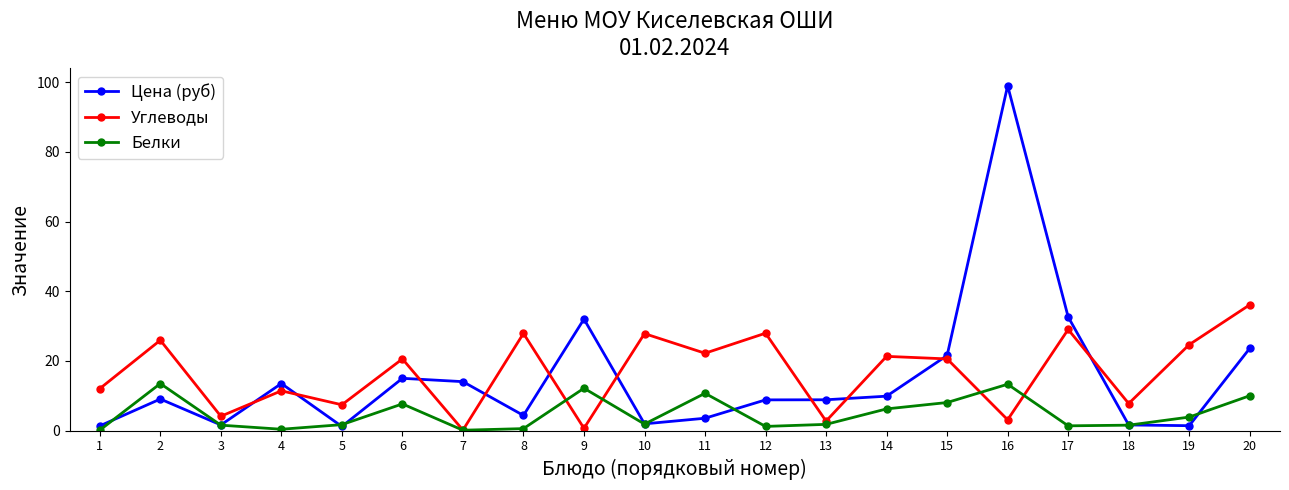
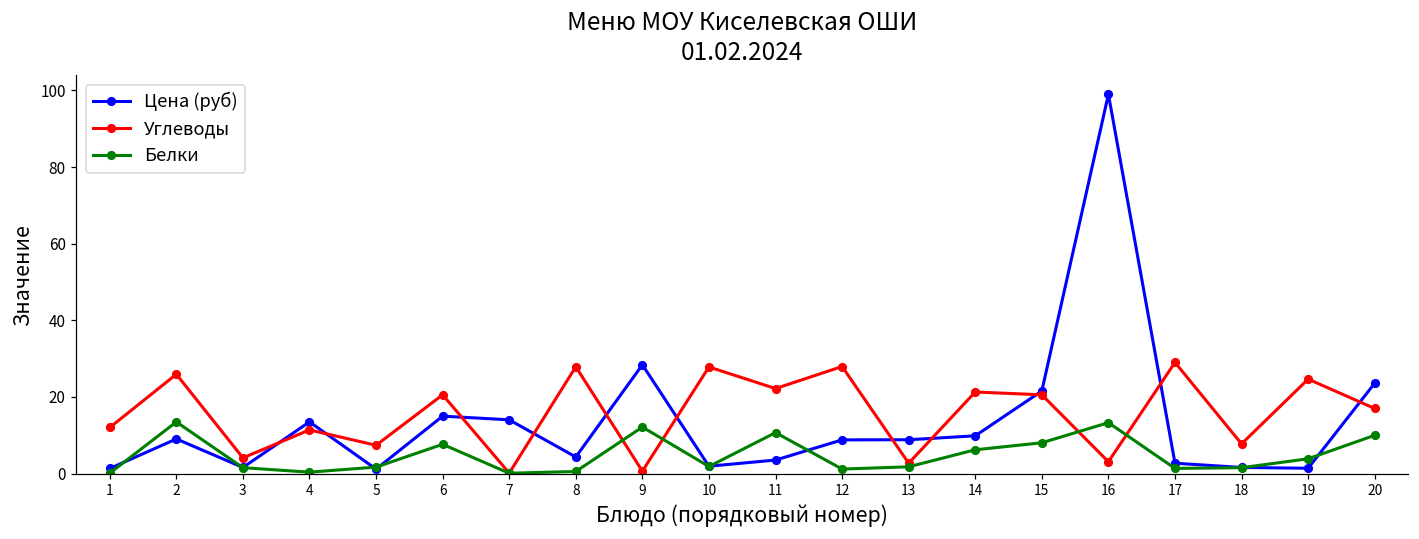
  {
    "Цена (руб)": {
      "1": 1,
      "2": 9,
      "4": 14,
      "6": 15,
      "7": 14,
      "8": 4,
-     "9": 32,
+     "9": 28,
      "11": 4,
      "12": 9,
      "13": 9,
      "14": 10,
      "15": 22,
      "16": 99,
-     "17": 33,
+     "17": 3,
      "19": 1,
      "20": 24
    },
    "Углеводы": {
      "1": 12,
      "2": 26,
      "3": 4,
      "4": 11,
      "5": 7,
      "6": 21,
      "8": 28,
      "9": 1,
      "10": 28,
      "11": 22,
      "12": 28,
      "13": 3,
      "14": 21,
      "15": 21,
      "16": 3,
      "17": 29,
      "18": 8,
      "19": 25,
-     "20": 36
+     "20": 17
    },
    "Белки": {
      "1": 0,
      "2": 13,
      "4": 0,
      "6": 8,
      "8": 1,
      "9": 12,
      "11": 11,
      "12": 1,
      "13": 2,
      "14": 6,
      "15": 8,
      "16": 13,
      "17": 1,
      "19": 4,
      "20": 10
    }
  }
